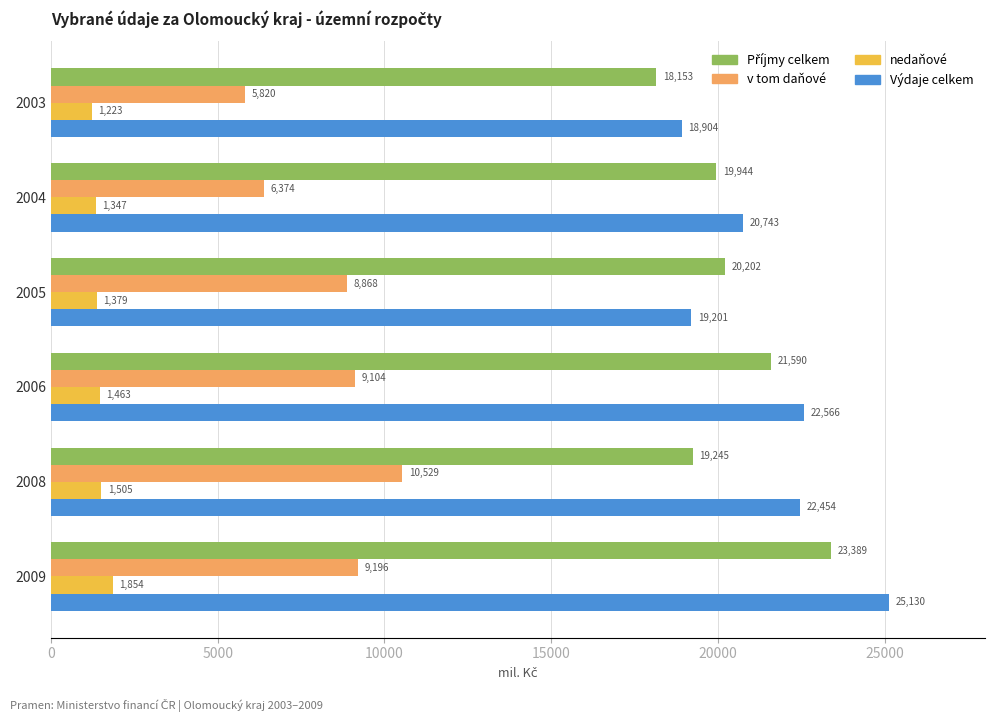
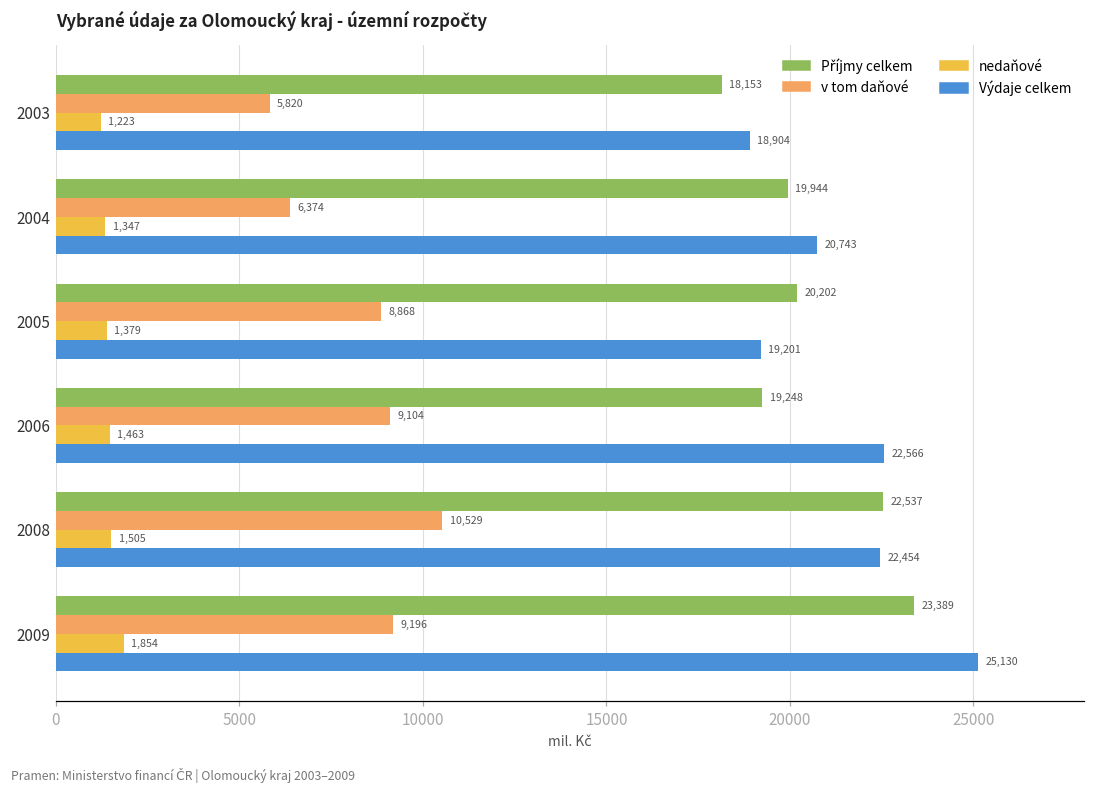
  {
    "Příjmy celkem": {
      "2003": "18,153",
      "2004": "19,944",
      "2005": "20,202",
-     "2006": "21,590",
-     "2008": "19,245",
+     "2006": "19,248",
+     "2008": "22,537",
      "2009": "23,389"
    },
    "Výdaje celkem": {
      "2003": "18,904",
      "2004": "20,743",
      "2005": "19,201",
      "2006": "22,566",
      "2008": "22,454",
      "2009": "25,130"
    }
  }
